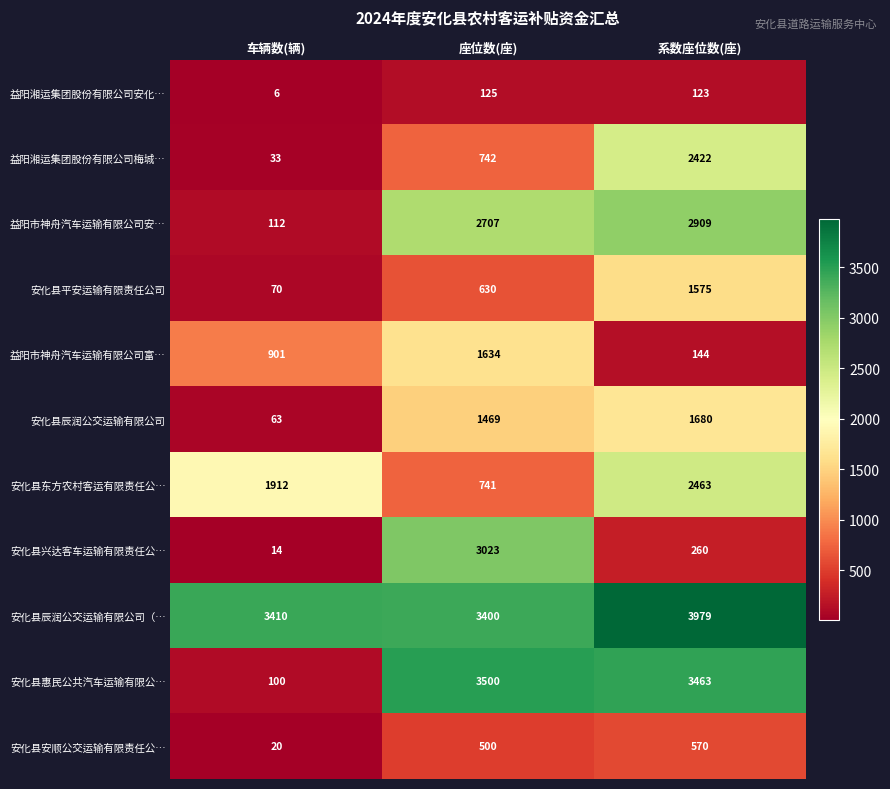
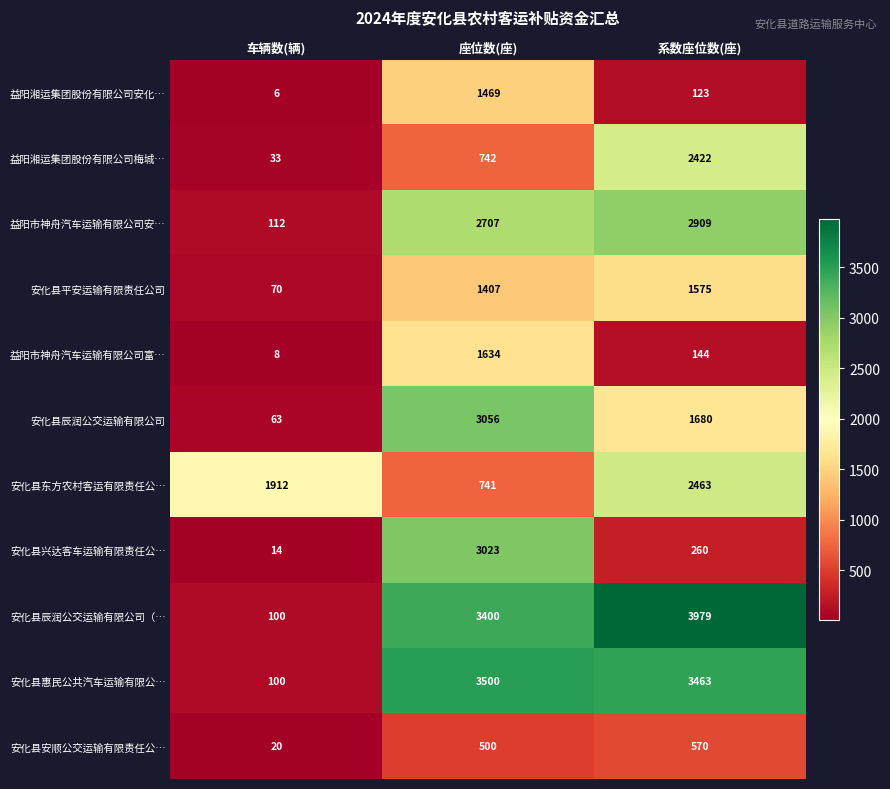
  {
    "益阳湘运集团股份有限公司安化…": {
      "车辆数(辆)": 6,
-     "座位数(座)": 125,
+     "座位数(座)": 1469,
      "系数座位数(座)": 123
    },
    "益阳湘运集团股份有限公司梅城…": {
      "车辆数(辆)": 33,
      "座位数(座)": 742,
      "系数座位数(座)": 2422
    },
    "益阳市神舟汽车运输有限公司安…": {
      "车辆数(辆)": 112,
      "座位数(座)": 2707,
      "系数座位数(座)": 2909
    },
    "安化县平安运输有限责任公司": {
      "车辆数(辆)": 70,
-     "座位数(座)": 630,
+     "座位数(座)": 1407,
      "系数座位数(座)": 1575
    },
    "益阳市神舟汽车运输有限公司富…": {
-     "车辆数(辆)": 901,
+     "车辆数(辆)": 8,
      "座位数(座)": 1634,
      "系数座位数(座)": 144
    },
    "安化县辰润公交运输有限公司": {
      "车辆数(辆)": 63,
-     "座位数(座)": 1469,
+     "座位数(座)": 3056,
      "系数座位数(座)": 1680
    },
    "安化县东方农村客运有限责任公…": {
      "车辆数(辆)": 1912,
      "座位数(座)": 741,
      "系数座位数(座)": 2463
    },
    "安化县兴达客车运输有限责任公…": {
      "车辆数(辆)": 14,
      "座位数(座)": 3023,
      "系数座位数(座)": 260
    },
    "安化县辰润公交运输有限公司（…": {
-     "车辆数(辆)": 3410,
+     "车辆数(辆)": 100,
      "座位数(座)": 3400,
      "系数座位数(座)": 3979
    },
    "安化县惠民公共汽车运输有限公…": {
      "车辆数(辆)": 100,
      "座位数(座)": 3500,
      "系数座位数(座)": 3463
    },
    "安化县安顺公交运输有限责任公…": {
      "车辆数(辆)": 20,
      "座位数(座)": 500,
      "系数座位数(座)": 570
    }
  }
